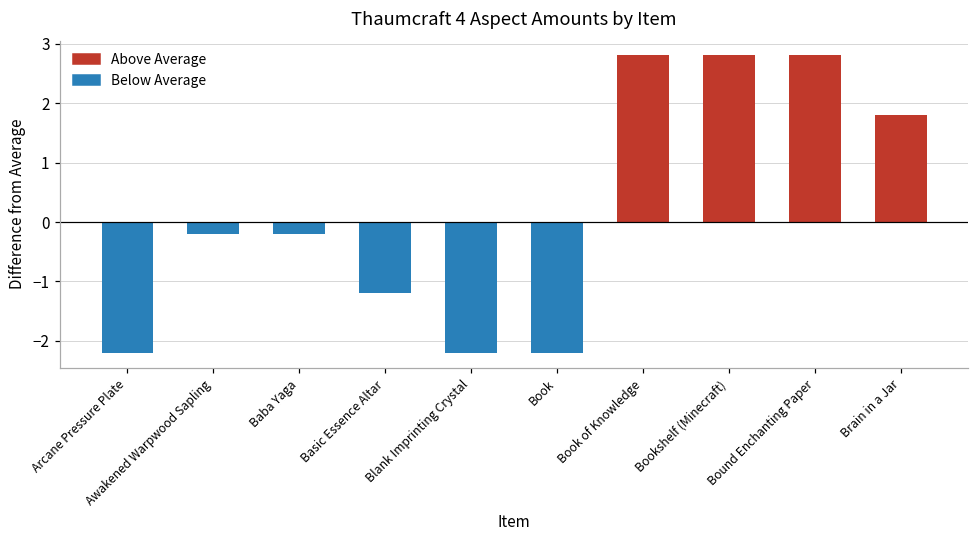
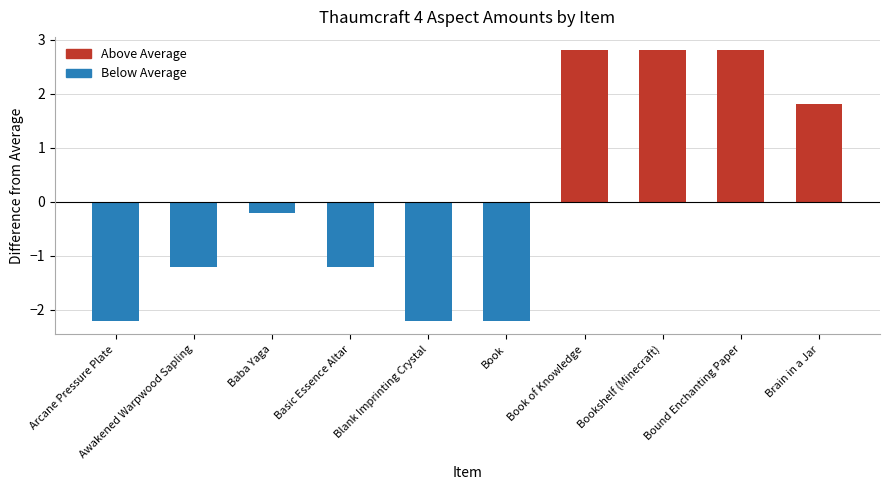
  {
    "Arcane Pressure Plate": -2.2,
-   "Awakened Warpwood Sapling": -0.2,
+   "Awakened Warpwood Sapling": -1.2,
    "Baba Yaga": -0.2,
    "Basic Essence Altar": -1.2,
    "Blank Imprinting Crystal": -2.2,
    "Book": -2.2,
    "Book of Knowledge": 2.8,
    "Bookshelf (Minecraft)": 2.8,
    "Bound Enchanting Paper": 2.8,
    "Brain in a Jar": 1.8
  }
